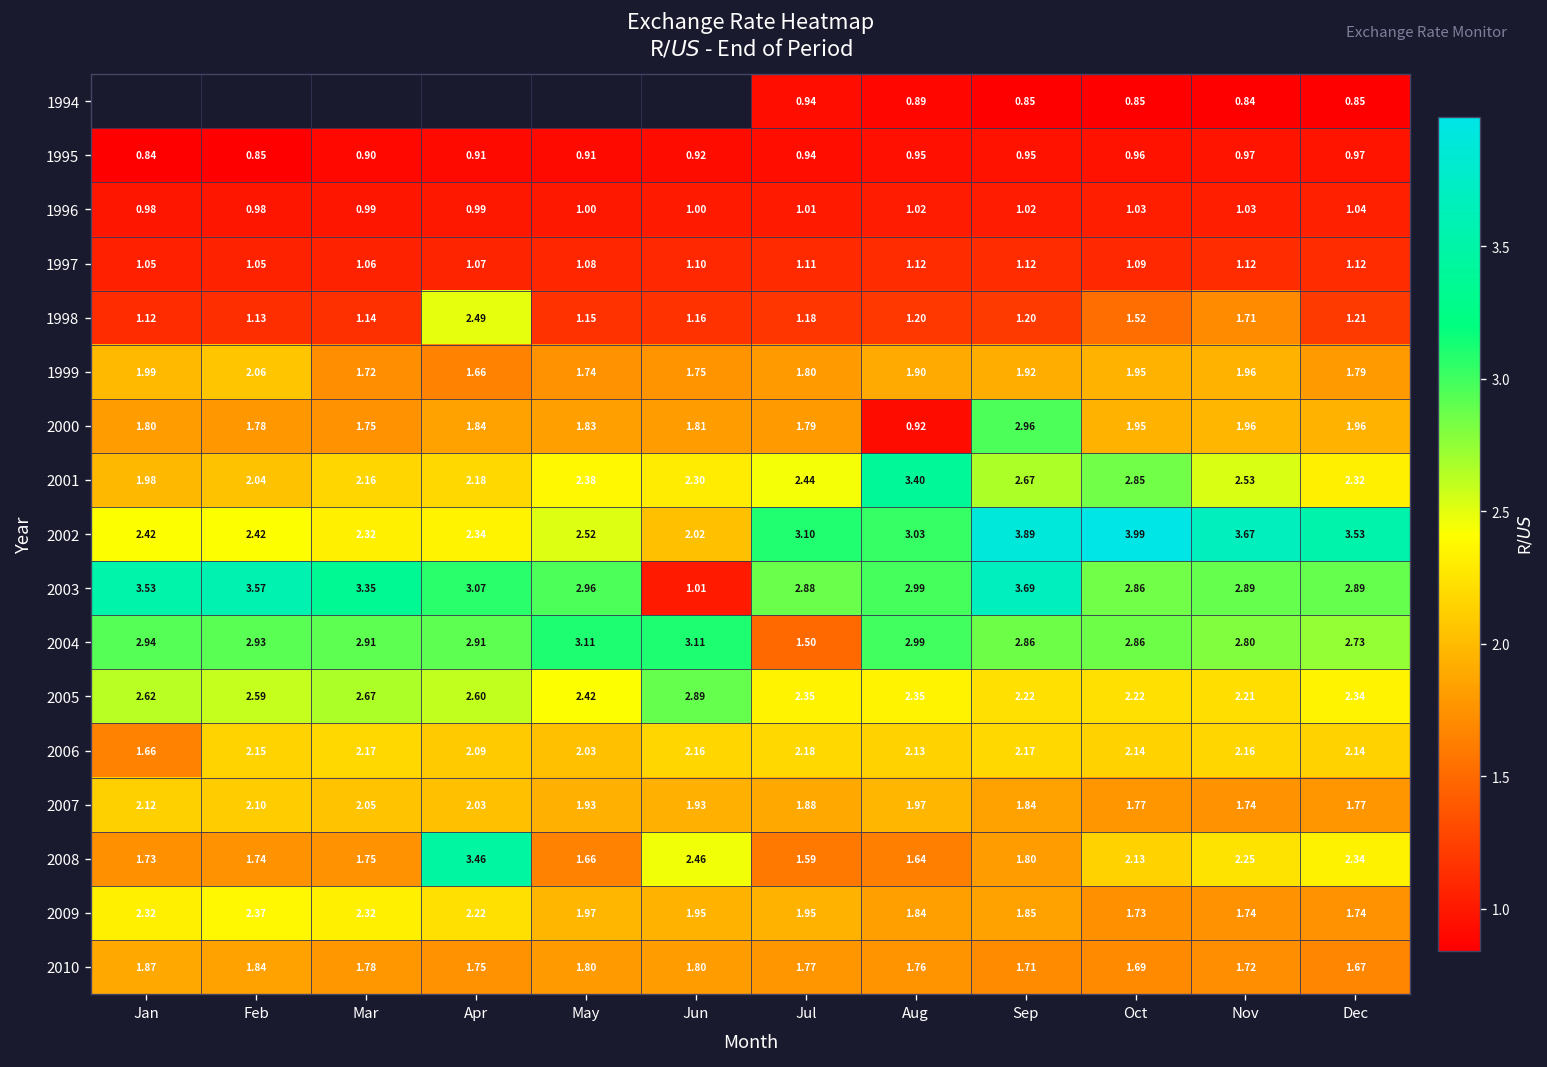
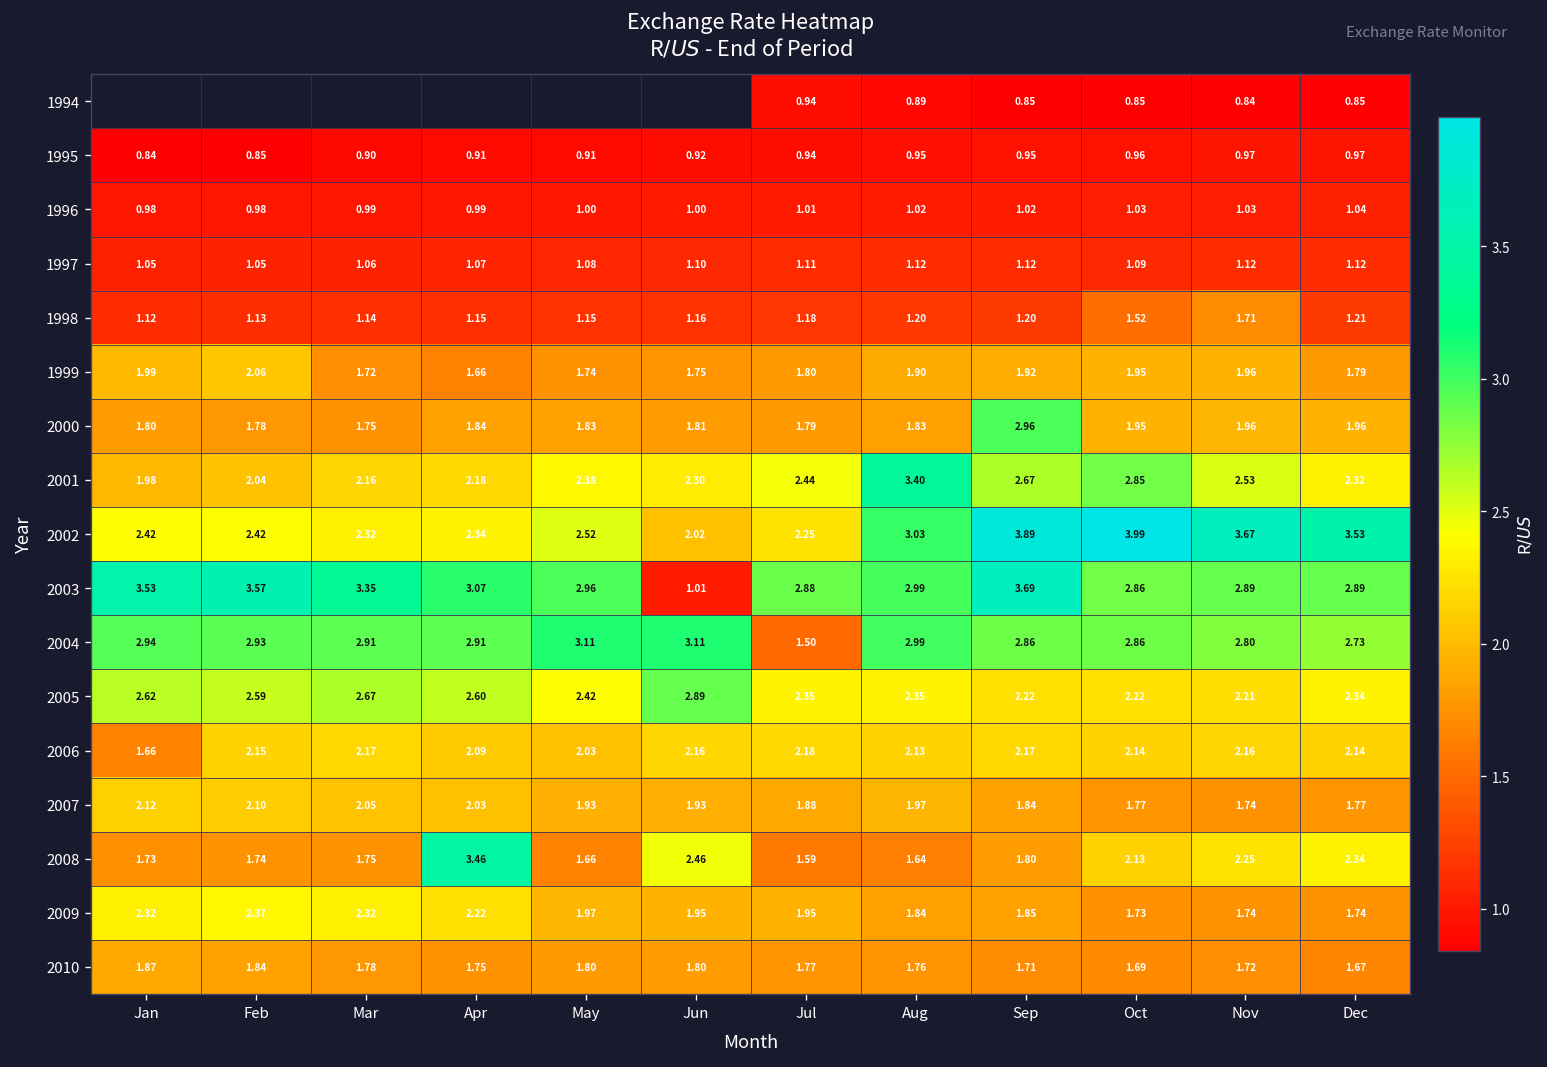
  {
    "1994": {
      "Jul": 0.94,
      "Aug": 0.89,
      "Sep": 0.85,
      "Oct": 0.85,
      "Nov": 0.84,
      "Dec": 0.85
    },
    "1995": {
      "Jan": 0.84,
      "Feb": 0.85,
      "Mar": 0.90,
      "Apr": 0.91,
      "May": 0.91,
      "Jun": 0.92,
      "Jul": 0.94,
      "Aug": 0.95,
      "Sep": 0.95,
      "Oct": 0.96,
      "Nov": 0.97,
      "Dec": 0.97
    },
    "1996": {
      "Jan": 0.98,
      "Feb": 0.98,
      "Mar": 0.99,
      "Apr": 0.99,
      "May": 1.00,
      "Jun": 1.00,
      "Jul": 1.01,
      "Aug": 1.02,
      "Sep": 1.02,
      "Oct": 1.03,
      "Nov": 1.03,
      "Dec": 1.04
    },
    "1997": {
      "Jan": 1.05,
      "Feb": 1.05,
      "Mar": 1.06,
      "Apr": 1.07,
      "May": 1.08,
      "Jun": 1.10,
      "Jul": 1.11,
      "Aug": 1.12,
      "Sep": 1.12,
      "Oct": 1.09,
      "Nov": 1.12,
      "Dec": 1.12
    },
    "1998": {
      "Jan": 1.12,
      "Feb": 1.13,
      "Mar": 1.14,
-     "Apr": 2.49,
+     "Apr": 1.15,
      "May": 1.15,
      "Jun": 1.16,
      "Jul": 1.18,
      "Aug": 1.20,
      "Sep": 1.20,
      "Oct": 1.52,
      "Nov": 1.71,
      "Dec": 1.21
    },
    "1999": {
      "Jan": 1.99,
      "Feb": 2.06,
      "Mar": 1.72,
      "Apr": 1.66,
      "May": 1.74,
      "Jun": 1.75,
      "Jul": 1.80,
      "Aug": 1.90,
      "Sep": 1.92,
      "Oct": 1.95,
      "Nov": 1.96,
      "Dec": 1.79
    },
    "2000": {
      "Jan": 1.80,
      "Feb": 1.78,
      "Mar": 1.75,
      "Apr": 1.84,
      "May": 1.83,
      "Jun": 1.81,
      "Jul": 1.79,
-     "Aug": 0.92,
+     "Aug": 1.83,
      "Sep": 2.96,
      "Oct": 1.95,
      "Nov": 1.96,
      "Dec": 1.96
    },
    "2001": {
      "Jan": 1.98,
      "Feb": 2.04,
      "Mar": 2.16,
      "Apr": 2.18,
      "May": 2.38,
      "Jun": 2.30,
      "Jul": 2.44,
      "Aug": 3.40,
      "Sep": 2.67,
      "Oct": 2.85,
      "Nov": 2.53,
      "Dec": 2.32
    },
    "2002": {
      "Jan": 2.42,
      "Feb": 2.42,
      "Mar": 2.32,
      "Apr": 2.34,
      "May": 2.52,
      "Jun": 2.02,
-     "Jul": 3.10,
+     "Jul": 2.25,
      "Aug": 3.03,
      "Sep": 3.89,
      "Oct": 3.99,
      "Nov": 3.67,
      "Dec": 3.53
    },
    "2003": {
      "Jan": 3.53,
      "Feb": 3.57,
      "Mar": 3.35,
      "Apr": 3.07,
      "May": 2.96,
      "Jun": 1.01,
      "Jul": 2.88,
      "Aug": 2.99,
      "Sep": 3.69,
      "Oct": 2.86,
      "Nov": 2.89,
      "Dec": 2.89
    },
    "2004": {
      "Jan": 2.94,
      "Feb": 2.93,
      "Mar": 2.91,
      "Apr": 2.91,
      "May": 3.11,
      "Jun": 3.11,
      "Jul": 1.50,
      "Aug": 2.99,
      "Sep": 2.86,
      "Oct": 2.86,
      "Nov": 2.80,
      "Dec": 2.73
    },
    "2005": {
      "Jan": 2.62,
      "Feb": 2.59,
      "Mar": 2.67,
      "Apr": 2.60,
      "May": 2.42,
      "Jun": 2.89,
      "Jul": 2.35,
      "Aug": 2.35,
      "Sep": 2.22,
      "Oct": 2.22,
      "Nov": 2.21,
      "Dec": 2.34
    },
    "2006": {
      "Jan": 1.66,
      "Feb": 2.15,
      "Mar": 2.17,
      "Apr": 2.09,
      "May": 2.03,
      "Jun": 2.16,
      "Jul": 2.18,
      "Aug": 2.13,
      "Sep": 2.17,
      "Oct": 2.14,
      "Nov": 2.16,
      "Dec": 2.14
    },
    "2007": {
      "Jan": 2.12,
      "Feb": 2.10,
      "Mar": 2.05,
      "Apr": 2.03,
      "May": 1.93,
      "Jun": 1.93,
      "Jul": 1.88,
      "Aug": 1.97,
      "Sep": 1.84,
      "Oct": 1.77,
      "Nov": 1.74,
      "Dec": 1.77
    },
    "2008": {
      "Jan": 1.73,
      "Feb": 1.74,
      "Mar": 1.75,
      "Apr": 3.46,
      "May": 1.66,
      "Jun": 2.46,
      "Jul": 1.59,
      "Aug": 1.64,
      "Sep": 1.80,
      "Oct": 2.13,
      "Nov": 2.25,
      "Dec": 2.34
    },
    "2009": {
      "Jan": 2.32,
      "Feb": 2.37,
      "Mar": 2.32,
      "Apr": 2.22,
      "May": 1.97,
      "Jun": 1.95,
      "Jul": 1.95,
      "Aug": 1.84,
      "Sep": 1.85,
      "Oct": 1.73,
      "Nov": 1.74,
      "Dec": 1.74
    },
    "2010": {
      "Jan": 1.87,
      "Feb": 1.84,
      "Mar": 1.78,
      "Apr": 1.75,
      "May": 1.80,
      "Jun": 1.80,
      "Jul": 1.77,
      "Aug": 1.76,
      "Sep": 1.71,
      "Oct": 1.69,
      "Nov": 1.72,
      "Dec": 1.67
    }
  }
